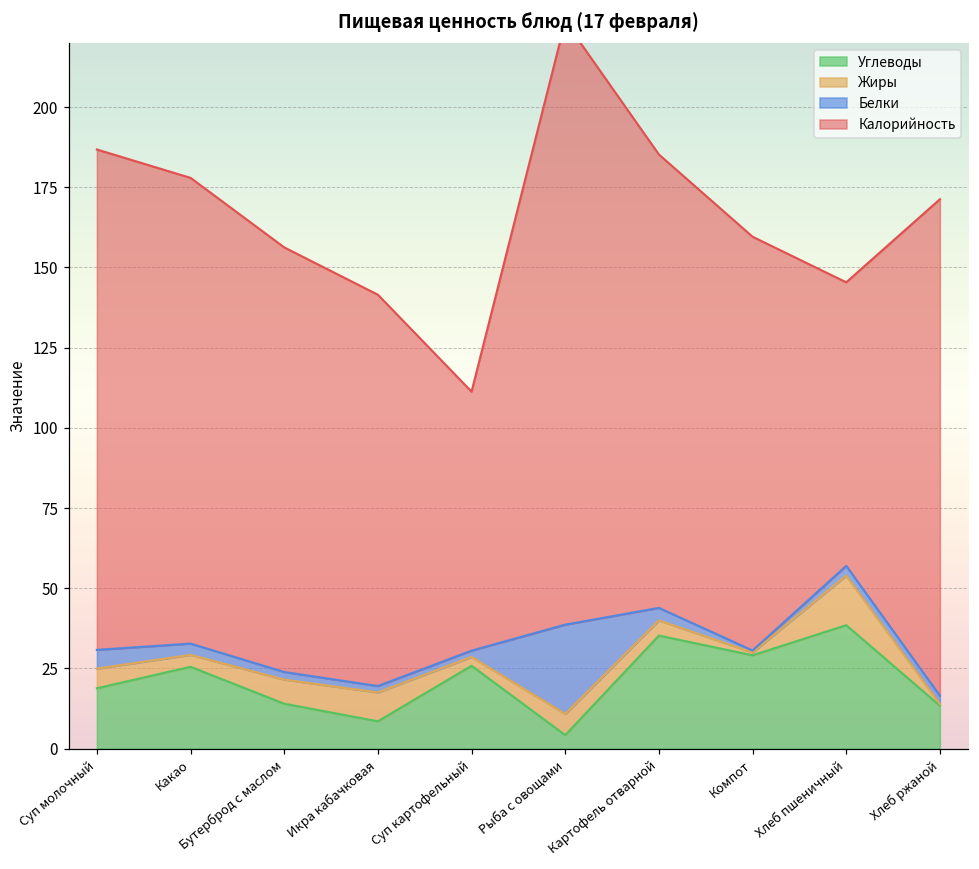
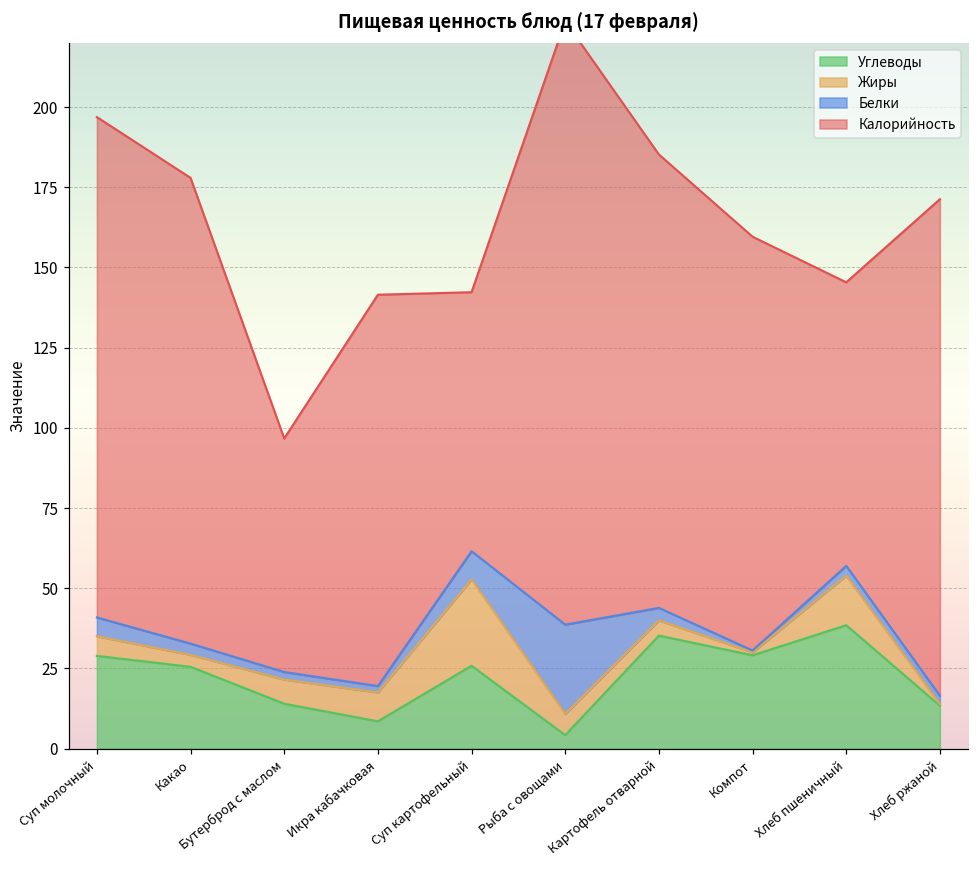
  {
    "Углеводы": {
-     "Суп молочный": 19,
+     "Суп молочный": 29,
      "Какао": 25,
      "Бутерброд с маслом": 14,
      "Икра кабачковая": 9,
      "Суп картофельный": 26,
      "Рыба с овощами": 4,
      "Картофель отварной": 35,
      "Компот": 29,
      "Хлеб пшеничный": 38
    },
    "Жиры": {
      "Суп молочный": 6,
      "Какао": 4,
      "Бутерброд с маслом": 8,
      "Икра кабачковая": 9,
-     "Суп картофельный": 3,
+     "Суп картофельный": 27,
      "Рыба с овощами": 7,
      "Картофель отварной": 5,
      "Хлеб пшеничный": 15
    },
    "Белки": {
      "Суп молочный": 6,
      "Какао": 4,
      "Бутерброд с маслом": 2,
      "Икра кабачковая": 2,
-     "Суп картофельный": 2,
+     "Суп картофельный": 9,
      "Рыба с овощами": 28,
      "Картофель отварной": 4,
      "Хлеб пшеничный": 3,
      "Хлеб ржаной": 3
    },
    "Калорийность": {
      "Суп молочный": 156,
      "Какао": 145,
-     "Бутерброд с маслом": 132,
+     "Бутерброд с маслом": 73,
      "Икра кабачковая": 122,
      "Суп картофельный": 81,
      "Картофель отварной": 141,
      "Компот": 129,
      "Хлеб пшеничный": 88,
      "Хлеб ржаной": 155
    }
  }
